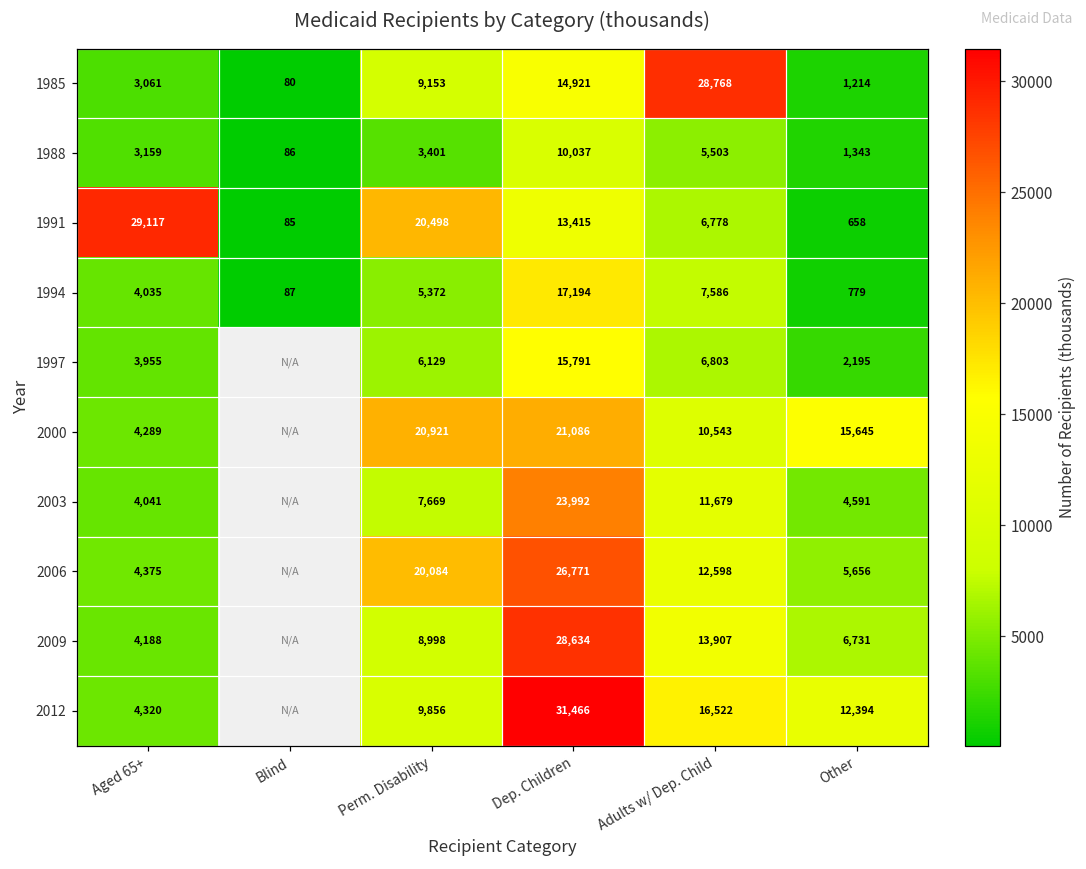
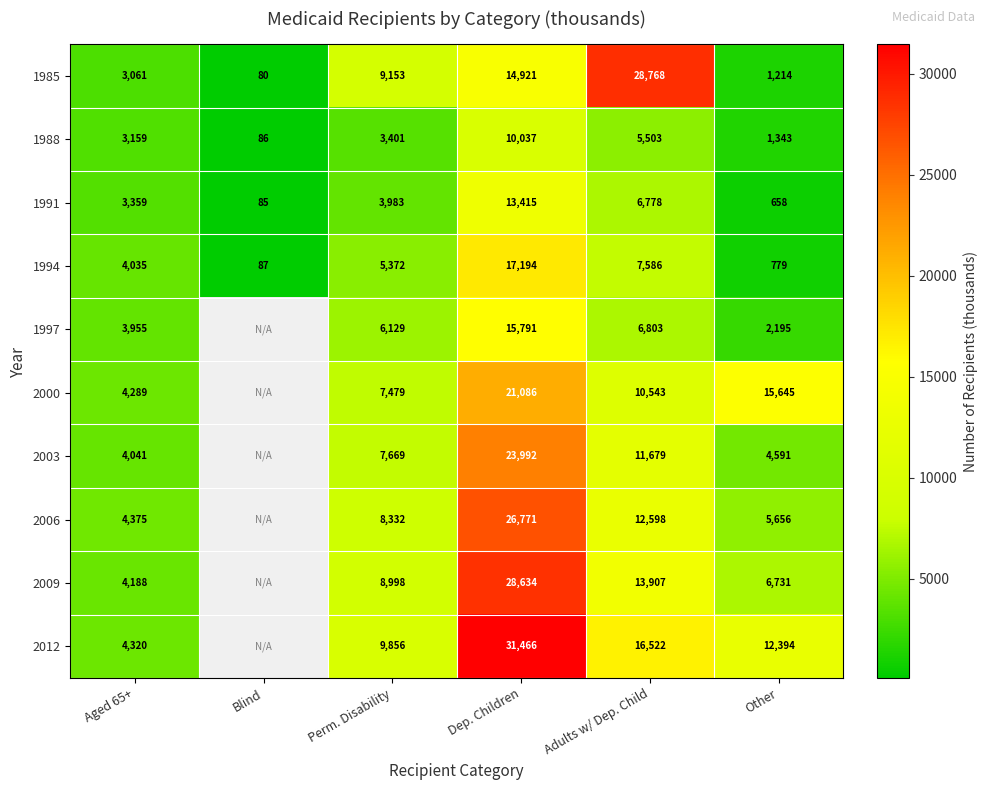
  {
    "1985": {
      "Aged 65+": "3,061",
      "Blind": "80",
      "Perm. Disability": "9,153",
      "Dep. Children": "14,921",
      "Adults w/ Dep. Child": "28,768",
      "Other": "1,214"
    },
    "1988": {
      "Aged 65+": "3,159",
      "Blind": "86",
      "Perm. Disability": "3,401",
      "Dep. Children": "10,037",
      "Adults w/ Dep. Child": "5,503",
      "Other": "1,343"
    },
    "1991": {
-     "Aged 65+": "29,117",
+     "Aged 65+": "3,359",
      "Blind": "85",
-     "Perm. Disability": "20,498",
+     "Perm. Disability": "3,983",
      "Dep. Children": "13,415",
      "Adults w/ Dep. Child": "6,778",
      "Other": "658"
    },
    "1994": {
      "Aged 65+": "4,035",
      "Blind": "87",
      "Perm. Disability": "5,372",
      "Dep. Children": "17,194",
      "Adults w/ Dep. Child": "7,586",
      "Other": "779"
    },
    "1997": {
      "Aged 65+": "3,955",
      "Perm. Disability": "6,129",
      "Dep. Children": "15,791",
      "Adults w/ Dep. Child": "6,803",
      "Other": "2,195"
    },
    "2000": {
      "Aged 65+": "4,289",
-     "Perm. Disability": "20,921",
+     "Perm. Disability": "7,479",
      "Dep. Children": "21,086",
      "Adults w/ Dep. Child": "10,543",
      "Other": "15,645"
    },
    "2003": {
      "Aged 65+": "4,041",
      "Perm. Disability": "7,669",
      "Dep. Children": "23,992",
      "Adults w/ Dep. Child": "11,679",
      "Other": "4,591"
    },
    "2006": {
      "Aged 65+": "4,375",
-     "Perm. Disability": "20,084",
+     "Perm. Disability": "8,332",
      "Dep. Children": "26,771",
      "Adults w/ Dep. Child": "12,598",
      "Other": "5,656"
    },
    "2009": {
      "Aged 65+": "4,188",
      "Perm. Disability": "8,998",
      "Dep. Children": "28,634",
      "Adults w/ Dep. Child": "13,907",
      "Other": "6,731"
    },
    "2012": {
      "Aged 65+": "4,320",
      "Perm. Disability": "9,856",
      "Dep. Children": "31,466",
      "Adults w/ Dep. Child": "16,522",
      "Other": "12,394"
    }
  }
